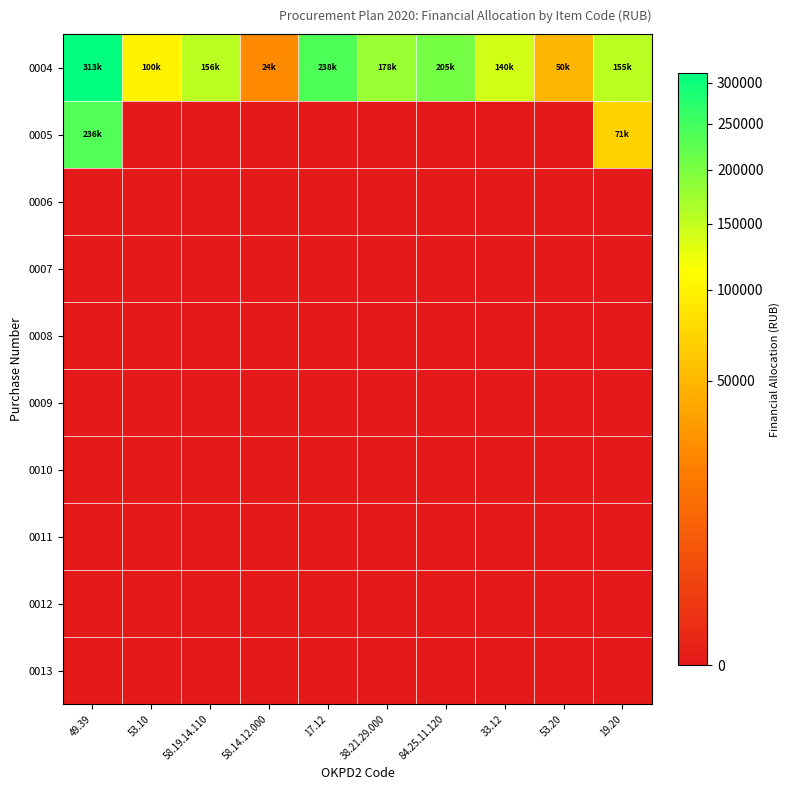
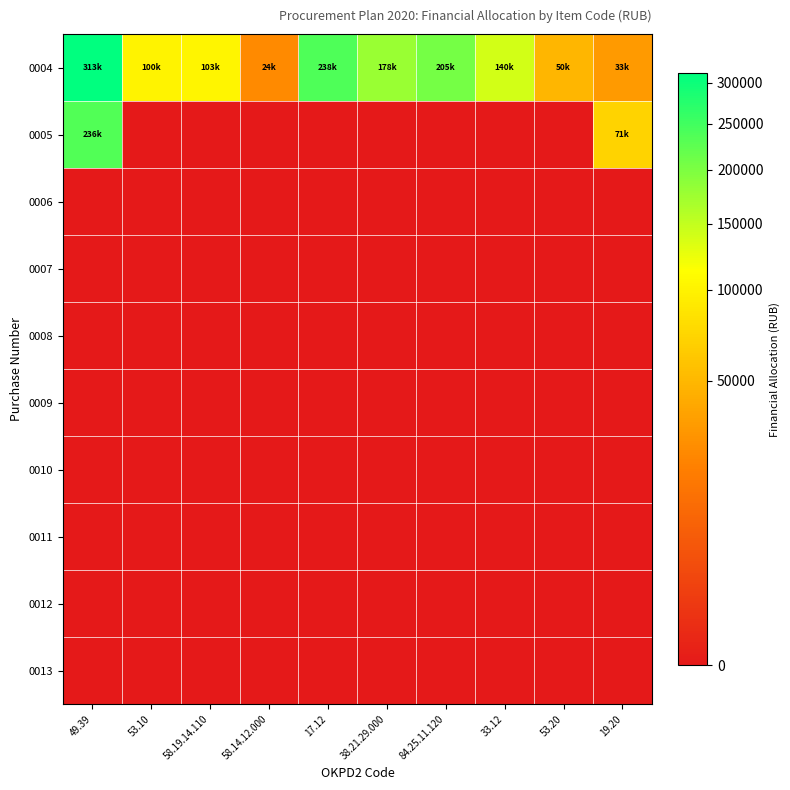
  {
    "0004": {
      "49.39": "313k",
      "53.10": "100k",
-     "58.19.14.110": "156k",
+     "58.19.14.110": "103k",
      "58.14.12.000": "24k",
      "17.12": "238k",
      "38.21.29.000": "178k",
      "84.25.11.120": "205k",
      "33.12": "140k",
      "53.20": "50k",
-     "19.20": "155k"
+     "19.20": "33k"
    },
    "0005": {
      "49.39": "236k",
      "19.20": "71k"
    }
  }
